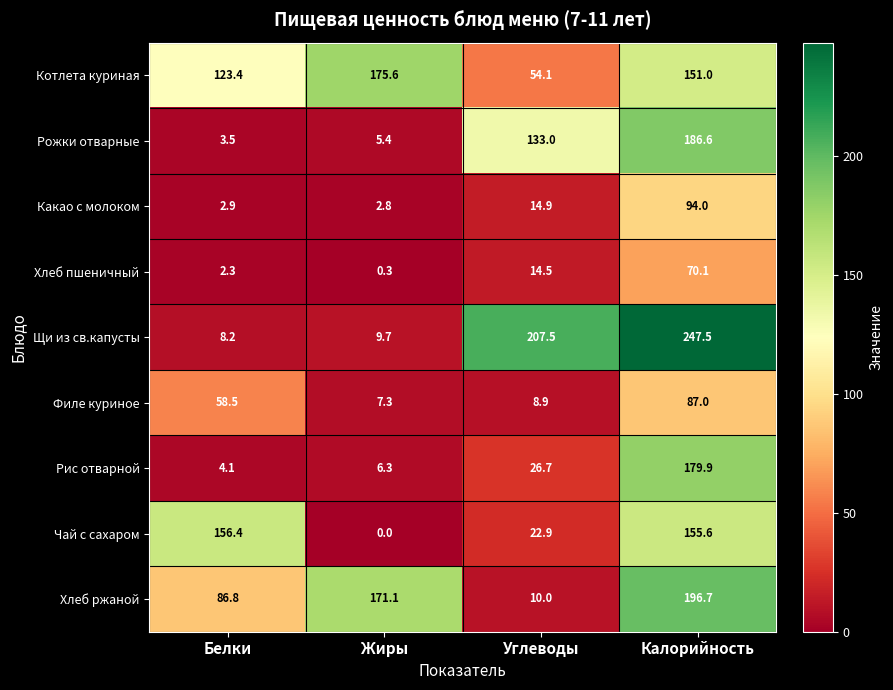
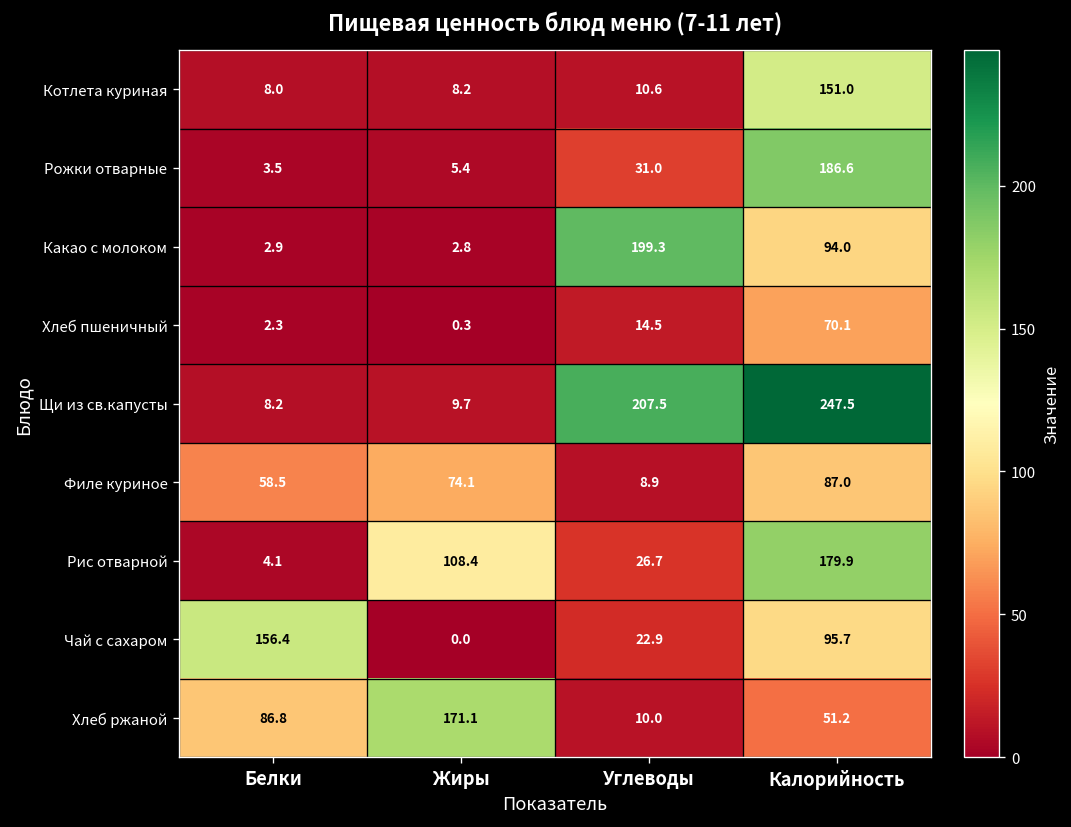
  {
    "Котлета куриная": {
-     "Белки": 123.4,
-     "Жиры": 175.6,
-     "Углеводы": 54.1,
+     "Белки": 8.0,
+     "Жиры": 8.2,
+     "Углеводы": 10.6,
      "Калорийность": 151.0
    },
    "Рожки отварные": {
      "Белки": 3.5,
      "Жиры": 5.4,
-     "Углеводы": 133.0,
+     "Углеводы": 31.0,
      "Калорийность": 186.6
    },
    "Какао с молоком": {
      "Белки": 2.9,
      "Жиры": 2.8,
-     "Углеводы": 14.9,
+     "Углеводы": 199.3,
      "Калорийность": 94.0
    },
    "Хлеб пшеничный": {
      "Белки": 2.3,
      "Жиры": 0.3,
      "Углеводы": 14.5,
      "Калорийность": 70.1
    },
    "Щи из св.капусты": {
      "Белки": 8.2,
      "Жиры": 9.7,
      "Углеводы": 207.5,
      "Калорийность": 247.5
    },
    "Филе куриное": {
      "Белки": 58.5,
-     "Жиры": 7.3,
+     "Жиры": 74.1,
      "Углеводы": 8.9,
      "Калорийность": 87.0
    },
    "Рис отварной": {
      "Белки": 4.1,
-     "Жиры": 6.3,
+     "Жиры": 108.4,
      "Углеводы": 26.7,
      "Калорийность": 179.9
    },
    "Чай с сахаром": {
      "Белки": 156.4,
      "Жиры": 0.0,
      "Углеводы": 22.9,
-     "Калорийность": 155.6
+     "Калорийность": 95.7
    },
    "Хлеб ржаной": {
      "Белки": 86.8,
      "Жиры": 171.1,
      "Углеводы": 10.0,
-     "Калорийность": 196.7
+     "Калорийность": 51.2
    }
  }
